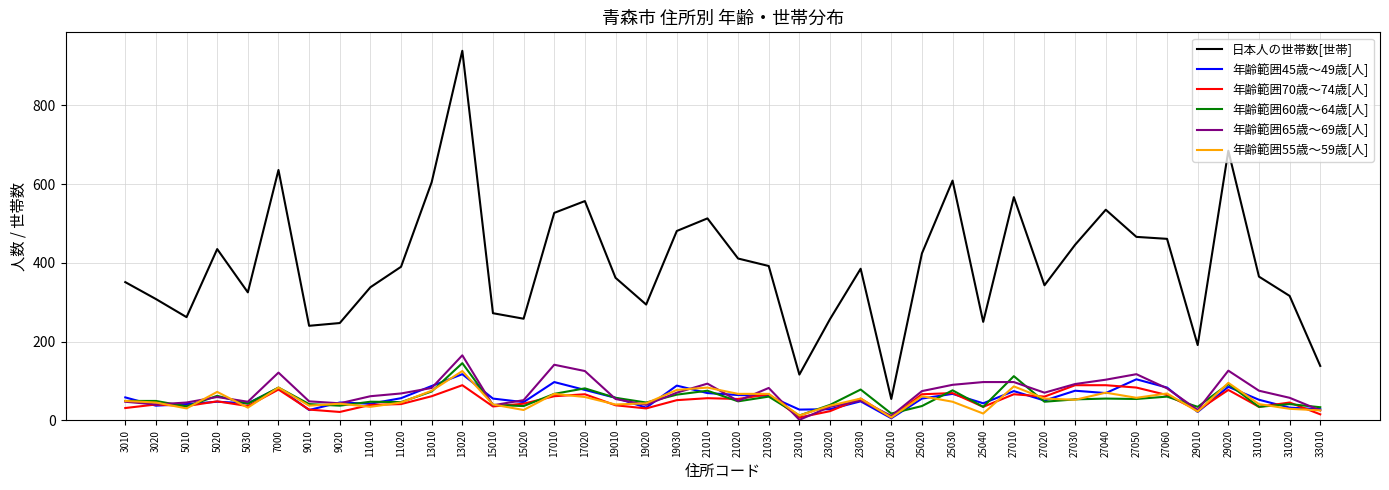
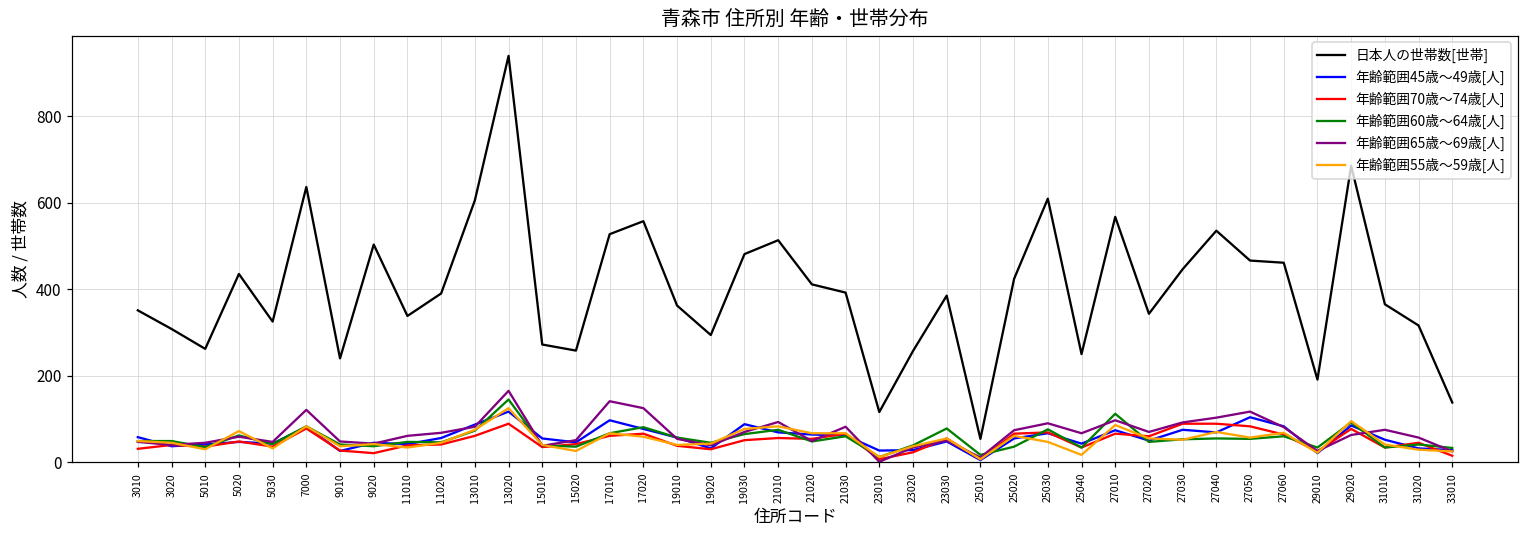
  {
    "日本人の世帯数[世帯]": {
      "3010": 350,
      "3020": 310,
      "5010": 260,
      "5020": 440,
      "5030": 330,
      "7000": 640,
      "9010": 240,
-     "9020": 250,
+     "9020": 500,
      "11010": 340,
      "11020": 390,
      "13010": 610,
      "13020": 940,
      "15010": 270,
      "15020": 260,
      "17010": 530,
      "17020": 560,
      "19010": 360,
      "19020": 290,
      "19030": 480,
      "21010": 510,
      "21020": 410,
      "21030": 390,
      "23010": 120,
      "23020": 260,
      "23030": 390,
      "25010": 50,
      "25020": 420,
      "25030": 610,
      "25040": 250,
      "27010": 570,
      "27020": 340,
      "27030": 450,
      "27040": 540,
      "27050": 470,
      "27060": 460,
      "29010": 190,
      "31010": 370,
      "31020": 320,
      "33010": 140
    },
    "年齢範囲45歳～49歳[人]": {
      "3010": 60,
      "11020": 60,
      "13020": 120,
      "15010": 60,
      "17010": 100,
      "19030": 90,
      "23010": 30,
      "25040": 40,
      "27010": 70,
      "27030": 80,
      "27050": 100,
      "29020": 90,
      "31010": 50
    },
    "年齢範囲70歳～74歳[人]": {
      "3010": 30,
      "9020": 20,
      "13010": 60,
      "13020": 90,
      "17020": 70,
      "19030": 50,
      "21010": 60,
      "27010": 70,
      "27040": 90,
      "27050": 80,
      "29020": 80,
      "33010": 20
    },
    "年齢範囲60歳～64歳[人]": {
      "13020": 150,
      "23030": 80,
      "25020": 40,
      "25030": 80,
      "27010": 110,
      "27040": 60,
      "29010": 30
    },
    "年齢範囲65歳～69歳[人]": {
      "7000": 120,
      "9010": 50,
      "11010": 60,
      "11020": 70,
      "13020": 170,
      "17010": 140,
      "17020": 130,
      "21010": 90,
      "21030": 80,
      "25020": 70,
      "25030": 90,
-     "25040": 100,
+     "25040": 70,
      "27010": 100,
      "27020": 70,
      "27040": 100,
      "27050": 120,
-     "29020": 130,
+     "29020": 60,
      "31010": 80,
      "31020": 60
    },
    "年齢範囲55歳～59歳[人]": {
      "5020": 70,
      "13020": 130,
      "15020": 30,
      "17020": 60,
      "19030": 80,
      "21010": 80,
      "25030": 50,
      "25040": 20,
      "27010": 90,
      "31010": 40
    }
  }
